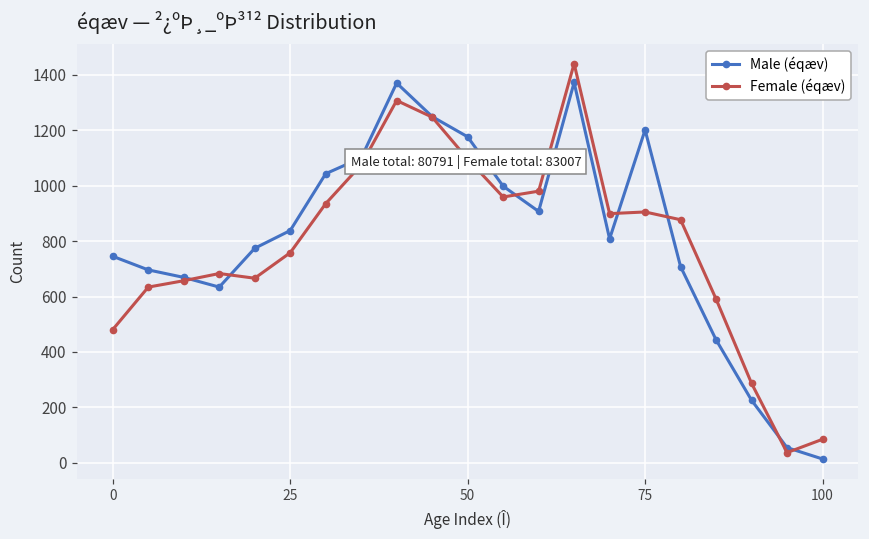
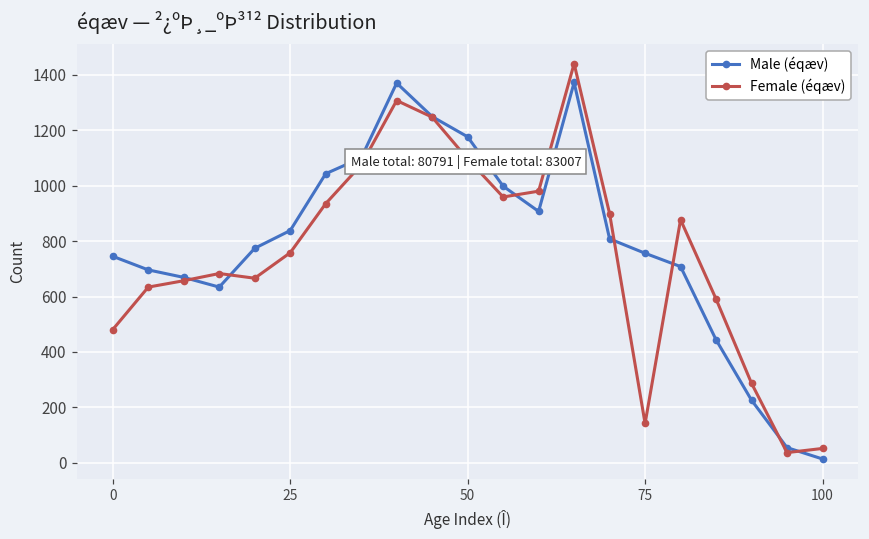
  {
    "Male (éqæv)": {
      "0": 750,
      "25": 840,
      "50": 1180,
-     "75": 1200,
+     "75": 760,
      "100": 10
    },
    "Female (éqæv)": {
      "0": 480,
      "25": 760,
-     "75": 910,
-     "100": 90
+     "75": 140,
+     "100": 50
    }
  }
